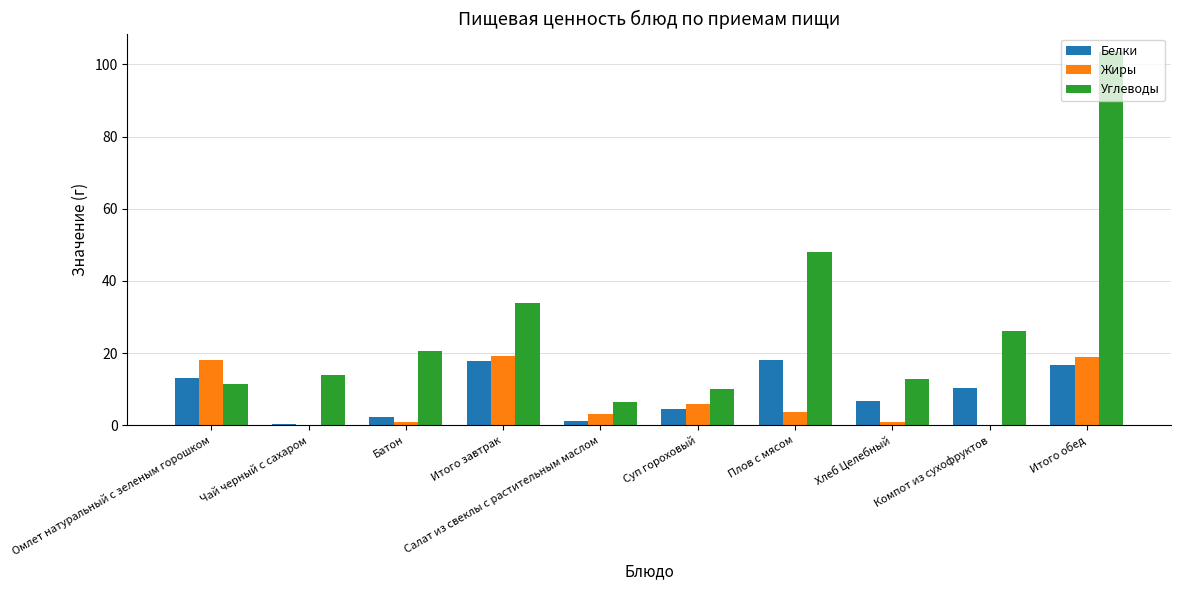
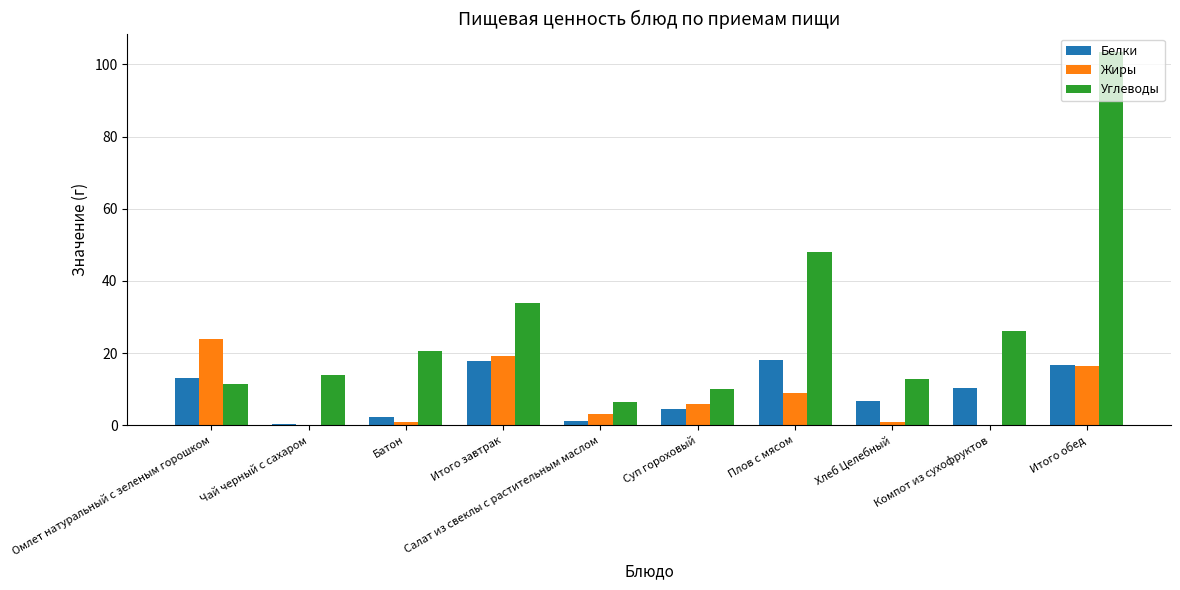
  {
    "Белки": {
      "Омлет натуральный с зеленым горошком": 13,
      "Батон": 2,
      "Итого завтрак": 18,
      "Салат из свеклы с растительным маслом": 1,
      "Суп гороховый": 4,
      "Плов с мясом": 18,
      "Хлеб Целебный": 7,
      "Компот из сухофруктов": 10,
      "Итого обед": 17
    },
    "Жиры": {
-     "Омлет натуральный с зеленым горошком": 18,
+     "Омлет натуральный с зеленым горошком": 24,
      "Чай черный с сахаром": 0,
      "Батон": 1,
      "Итого завтрак": 19,
      "Салат из свеклы с растительным маслом": 3,
      "Суп гороховый": 6,
-     "Плов с мясом": 4,
+     "Плов с мясом": 9,
      "Хлеб Целебный": 1,
      "Компот из сухофруктов": 0,
-     "Итого обед": 19
+     "Итого обед": 17
    },
    "Углеводы": {
      "Омлет натуральный с зеленым горошком": 12,
      "Чай черный с сахаром": 14,
      "Батон": 21,
      "Итого завтрак": 34,
      "Салат из свеклы с растительным маслом": 7,
      "Суп гороховый": 10,
      "Плов с мясом": 48,
      "Хлеб Целебный": 13,
      "Компот из сухофруктов": 26
    }
  }
